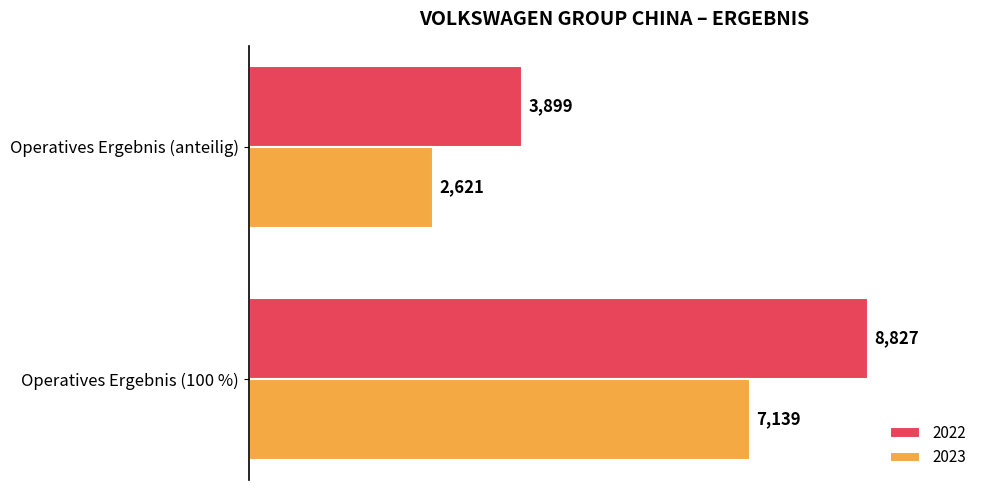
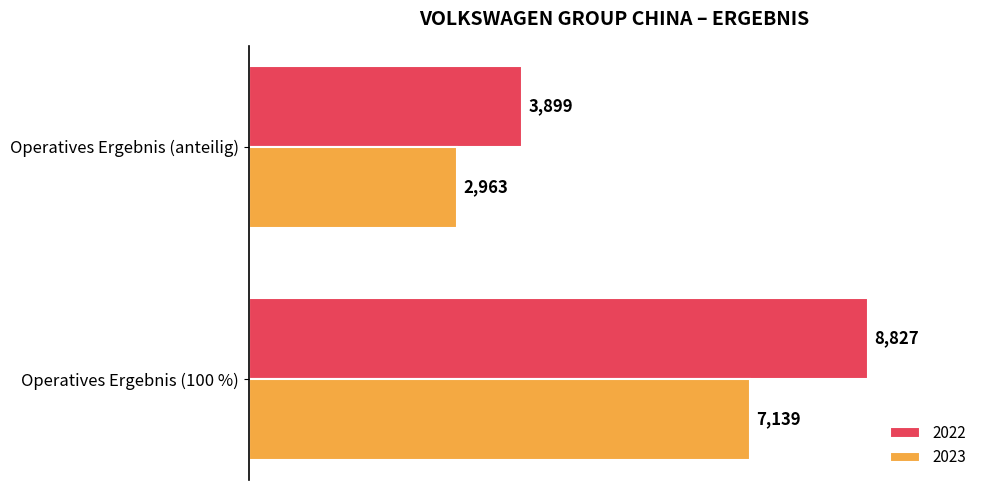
  {
    "2022": {
      "Operatives Ergebnis (anteilig)": "3,899",
      "Operatives Ergebnis (100 %)": "8,827"
    },
    "2023": {
-     "Operatives Ergebnis (anteilig)": "2,621",
+     "Operatives Ergebnis (anteilig)": "2,963",
      "Operatives Ergebnis (100 %)": "7,139"
    }
  }
